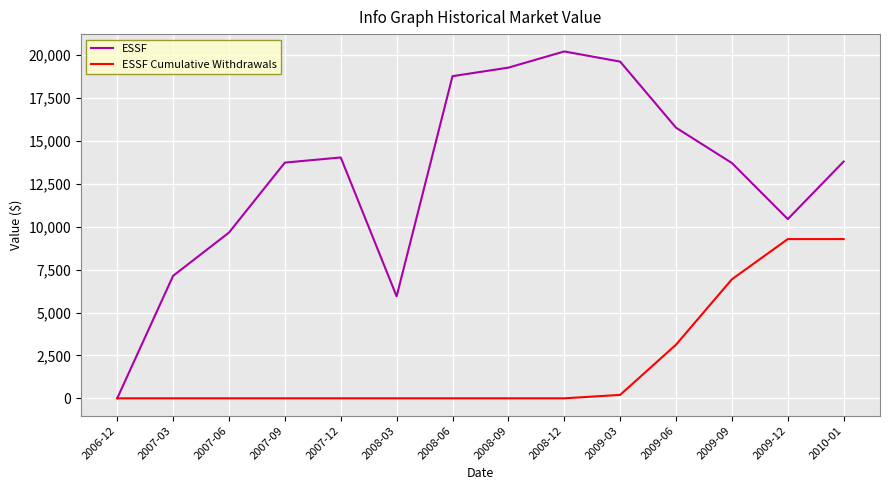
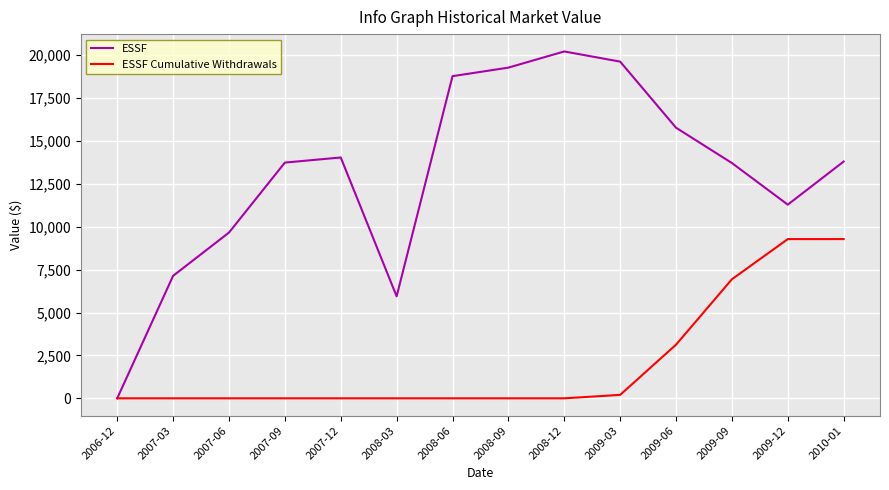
  {
    "ESSF": {
      "2007-03": "7,100",
      "2007-06": "9,700",
      "2007-09": "13,700",
      "2007-12": "14,000",
      "2008-03": "5,900",
      "2008-06": "18,800",
      "2008-09": "19,300",
      "2008-12": "20,200",
      "2009-03": "19,600",
      "2009-06": "15,800",
      "2009-09": "13,700",
-     "2009-12": "10,400",
+     "2009-12": "11,300",
      "2010-01": "13,800"
    },
    "ESSF Cumulative Withdrawals": {
      "2007-03": "0",
      "2007-06": "0",
      "2007-09": "0",
      "2007-12": "0",
      "2008-03": "0",
      "2008-06": "0",
      "2008-09": "0",
      "2008-12": "0",
      "2009-03": "200",
      "2009-06": "3,100",
      "2009-09": "6,900",
      "2009-12": "9,300",
      "2010-01": "9,300"
    }
  }
